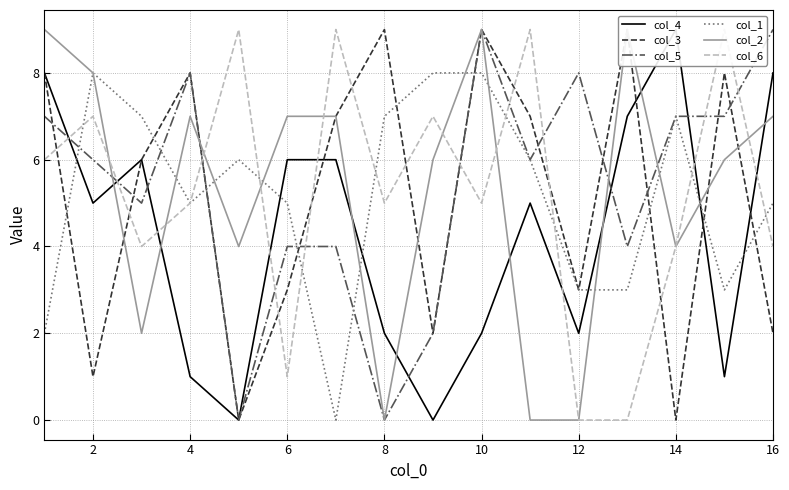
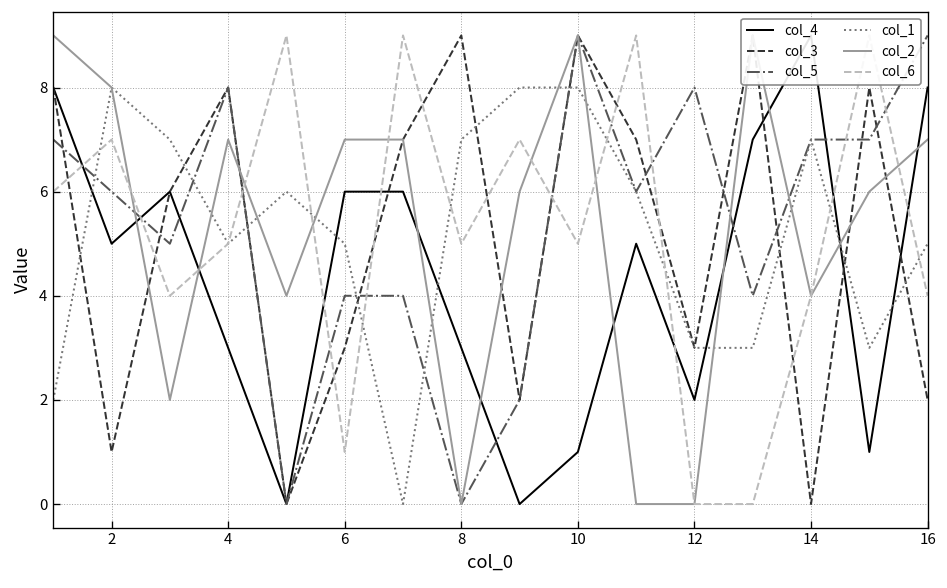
  {
    "col_4": {
      "2": 5,
-     "4": 1,
+     "4": 3,
      "6": 6,
-     "8": 2,
-     "10": 2,
+     "8": 3,
+     "10": 1,
      "12": 2,
      "16": 8
    }
  }
